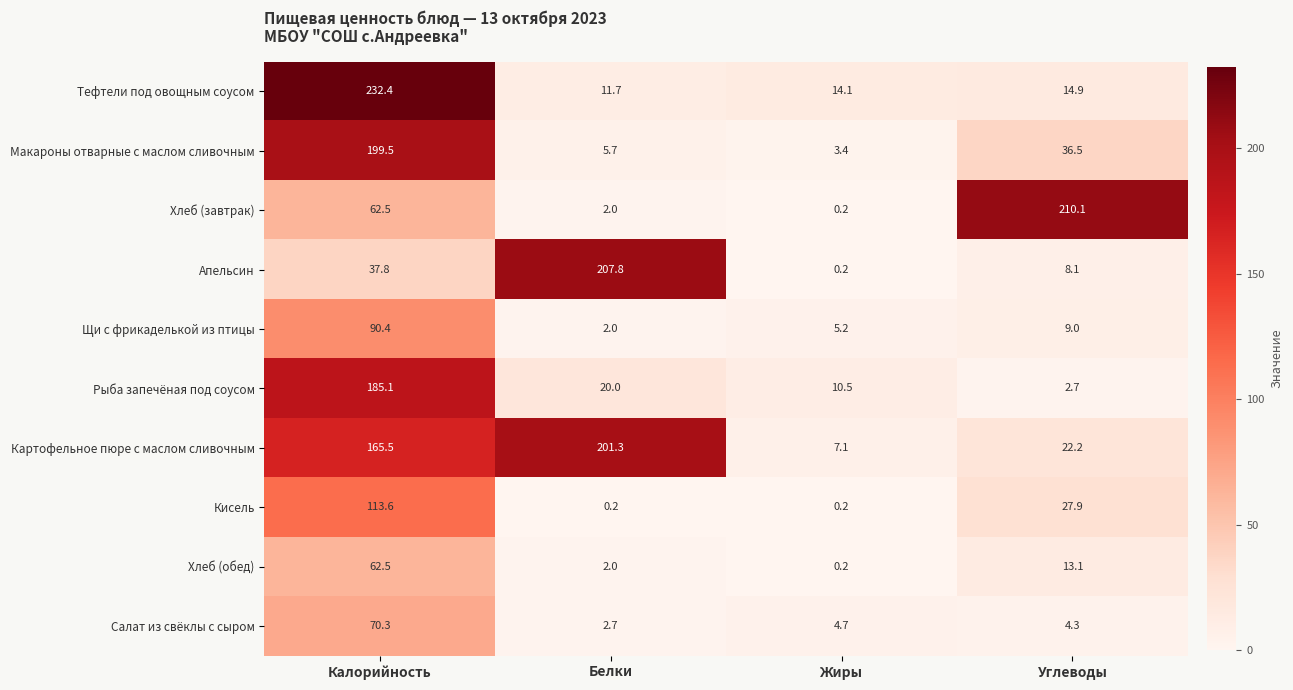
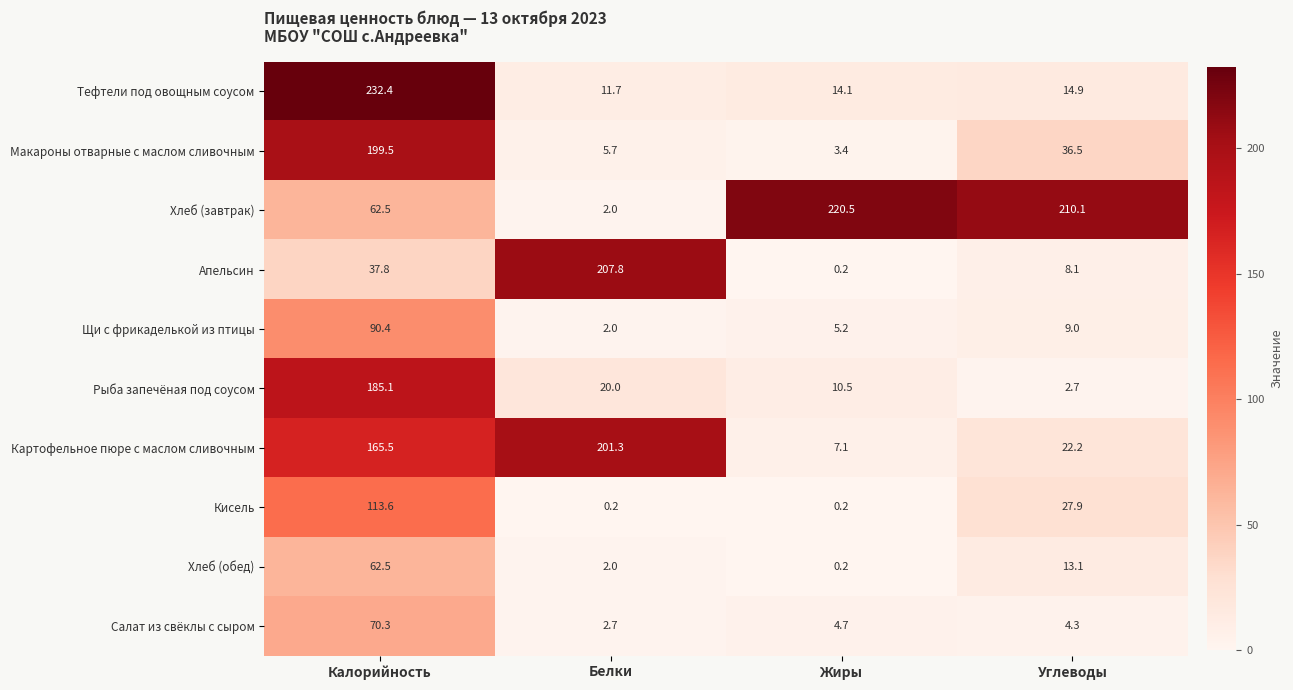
  {
    "Тефтели под овощным соусом": {
      "Калорийность": 232.4,
      "Белки": 11.7,
      "Жиры": 14.1,
      "Углеводы": 14.9
    },
    "Макароны отварные с маслом сливочным": {
      "Калорийность": 199.5,
      "Белки": 5.7,
      "Жиры": 3.4,
      "Углеводы": 36.5
    },
    "Хлеб (завтрак)": {
      "Калорийность": 62.5,
      "Белки": 2.0,
-     "Жиры": 0.2,
+     "Жиры": 220.5,
      "Углеводы": 210.1
    },
    "Апельсин": {
      "Калорийность": 37.8,
      "Белки": 207.8,
      "Жиры": 0.2,
      "Углеводы": 8.1
    },
    "Щи с фрикаделькой из птицы": {
      "Калорийность": 90.4,
      "Белки": 2.0,
      "Жиры": 5.2,
      "Углеводы": 9.0
    },
    "Рыба запечёная под соусом": {
      "Калорийность": 185.1,
      "Белки": 20.0,
      "Жиры": 10.5,
      "Углеводы": 2.7
    },
    "Картофельное пюре с маслом сливочным": {
      "Калорийность": 165.5,
      "Белки": 201.3,
      "Жиры": 7.1,
      "Углеводы": 22.2
    },
    "Кисель": {
      "Калорийность": 113.6,
      "Белки": 0.2,
      "Жиры": 0.2,
      "Углеводы": 27.9
    },
    "Хлеб (обед)": {
      "Калорийность": 62.5,
      "Белки": 2.0,
      "Жиры": 0.2,
      "Углеводы": 13.1
    },
    "Салат из свёклы с сыром": {
      "Калорийность": 70.3,
      "Белки": 2.7,
      "Жиры": 4.7,
      "Углеводы": 4.3
    }
  }
